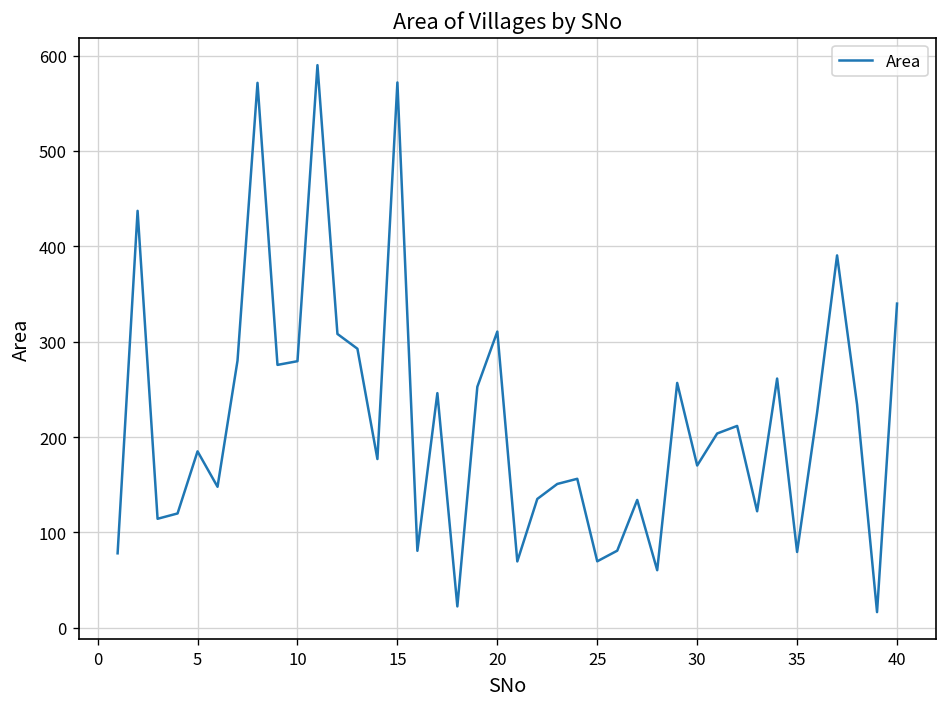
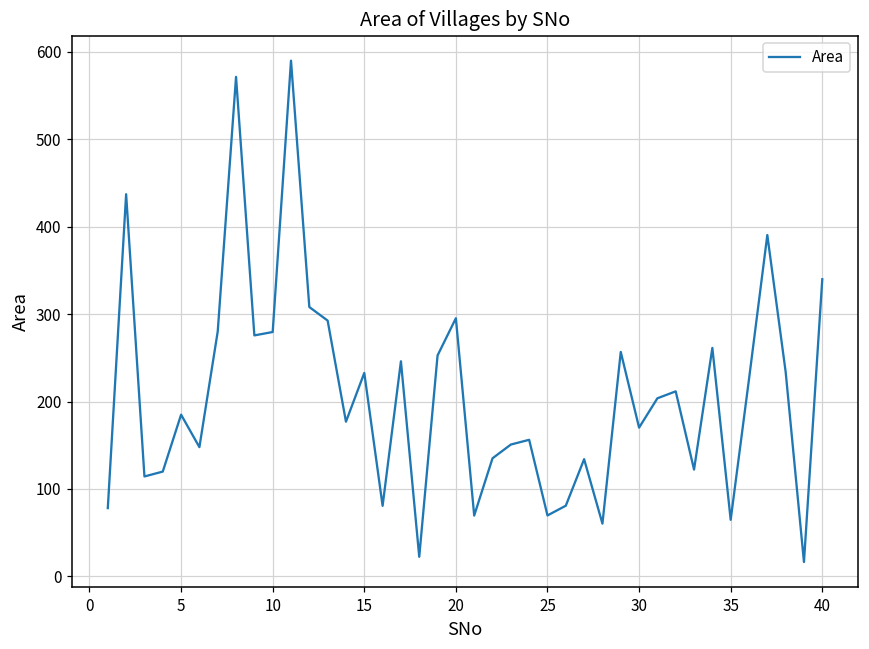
  {
    "5": 180,
    "10": 280,
-   "15": 570,
-   "20": 310,
+   "15": 230,
+   "20": 300,
    "25": 70,
    "30": 170,
-   "35": 80,
+   "35": 60,
    "40": 340
  }
